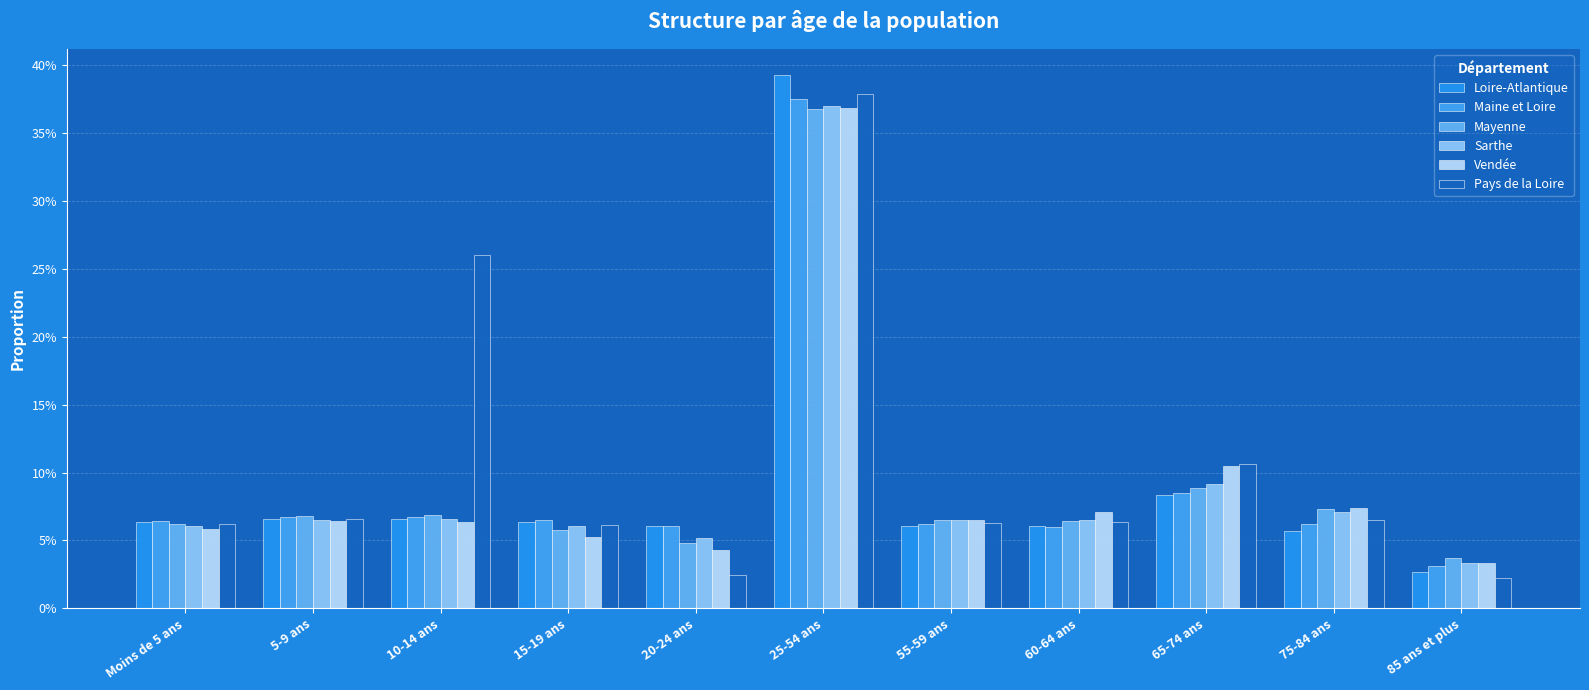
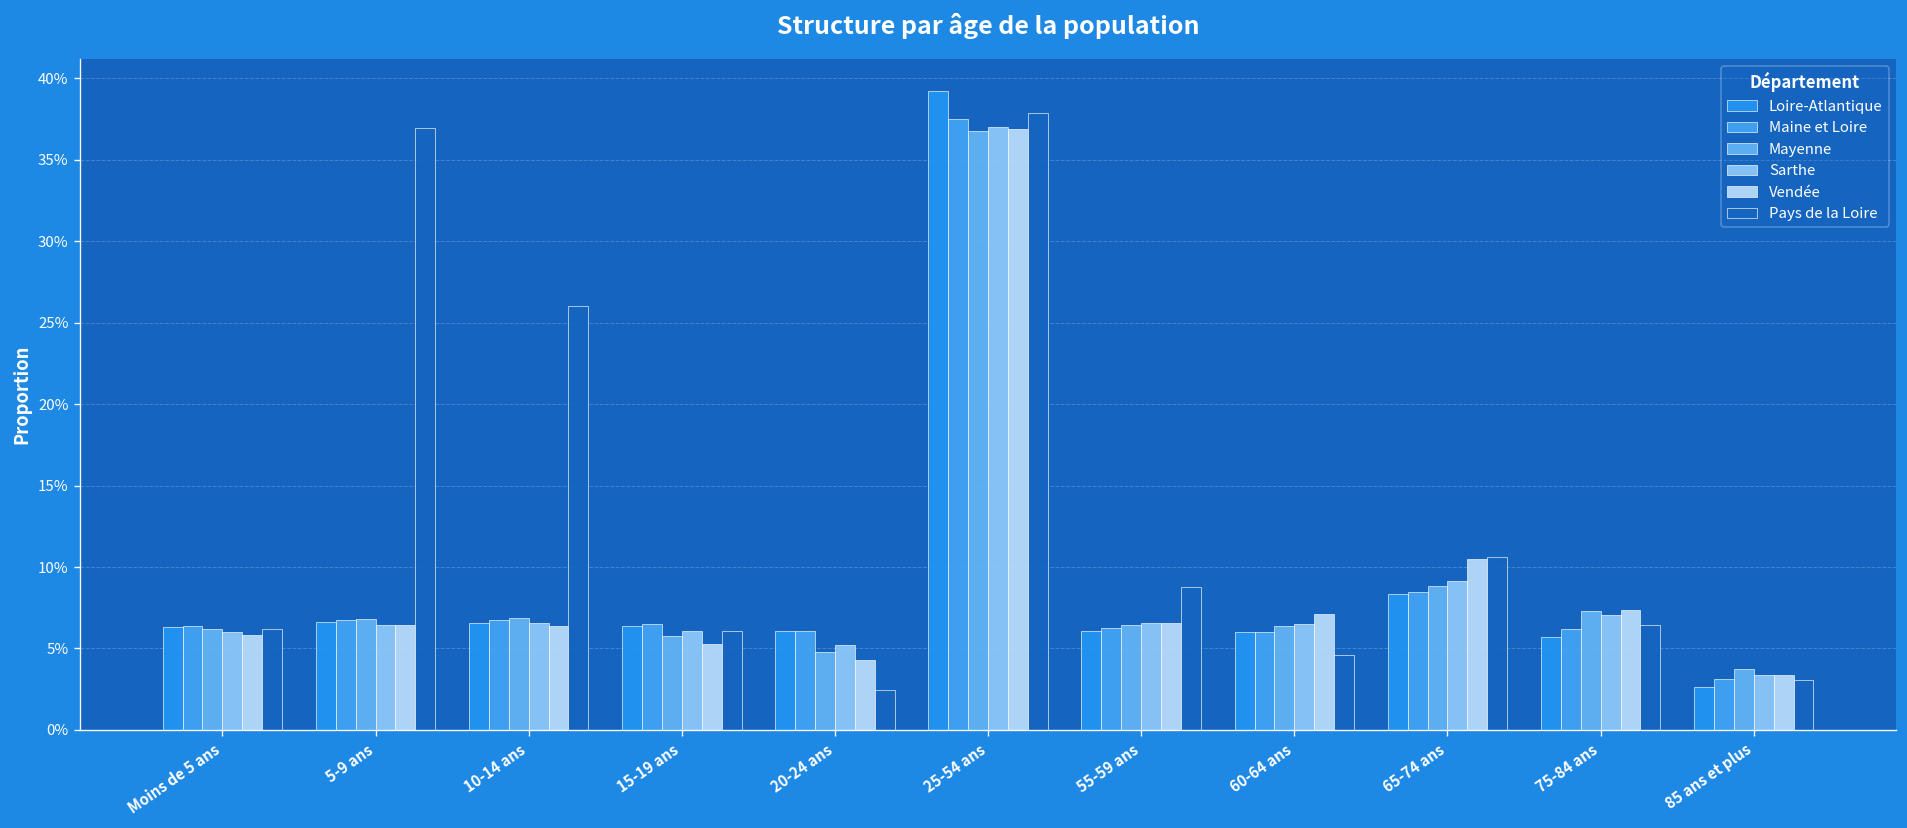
  {
    "Pays de la Loire": {
      "Moins de 5 ans": "6.2%",
-     "5-9 ans": "6.6%",
+     "5-9 ans": "36.9%",
      "10-14 ans": "26.0%",
      "15-19 ans": "6.1%",
      "20-24 ans": "2.5%",
      "25-54 ans": "37.9%",
-     "55-59 ans": "6.3%",
-     "60-64 ans": "6.3%",
+     "55-59 ans": "8.8%",
+     "60-64 ans": "4.6%",
      "65-74 ans": "10.6%",
      "75-84 ans": "6.5%",
-     "85 ans et plus": "2.2%"
+     "85 ans et plus": "3.1%"
    }
  }
